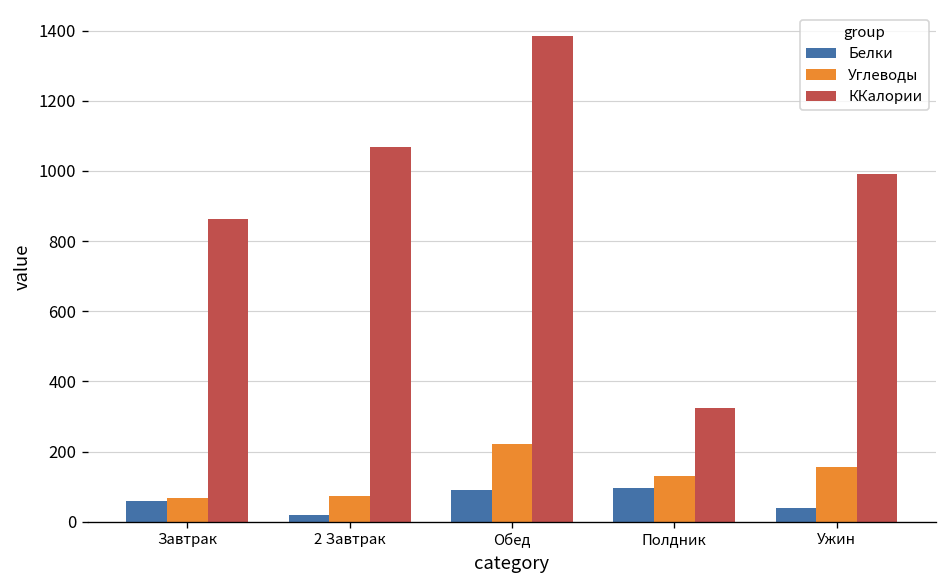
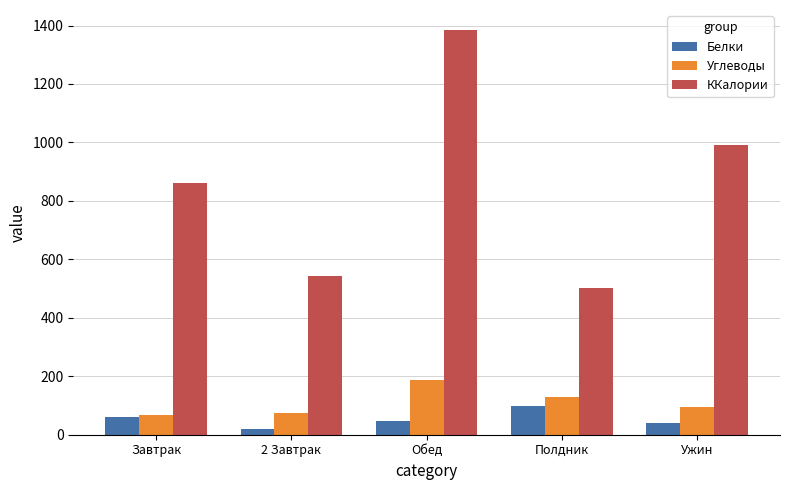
  {
    "Белки": {
      "Завтрак": 60,
      "2 Завтрак": 20,
-     "Обед": 90,
+     "Обед": 50,
      "Полдник": 100,
      "Ужин": 40
    },
    "Углеводы": {
      "Завтрак": 70,
      "2 Завтрак": 70,
-     "Обед": 220,
+     "Обед": 190,
      "Полдник": 130,
-     "Ужин": 160
+     "Ужин": 90
    },
    "ККалории": {
      "Завтрак": 860,
-     "2 Завтрак": 1070,
+     "2 Завтрак": 540,
      "Обед": 1380,
-     "Полдник": 320,
+     "Полдник": 500,
      "Ужин": 990
    }
  }
